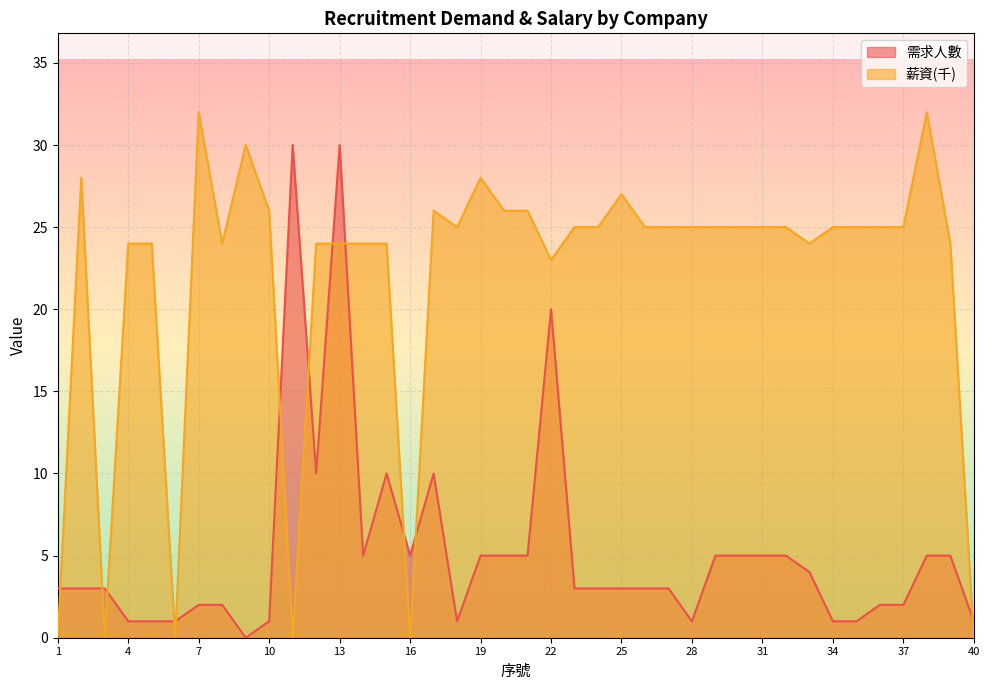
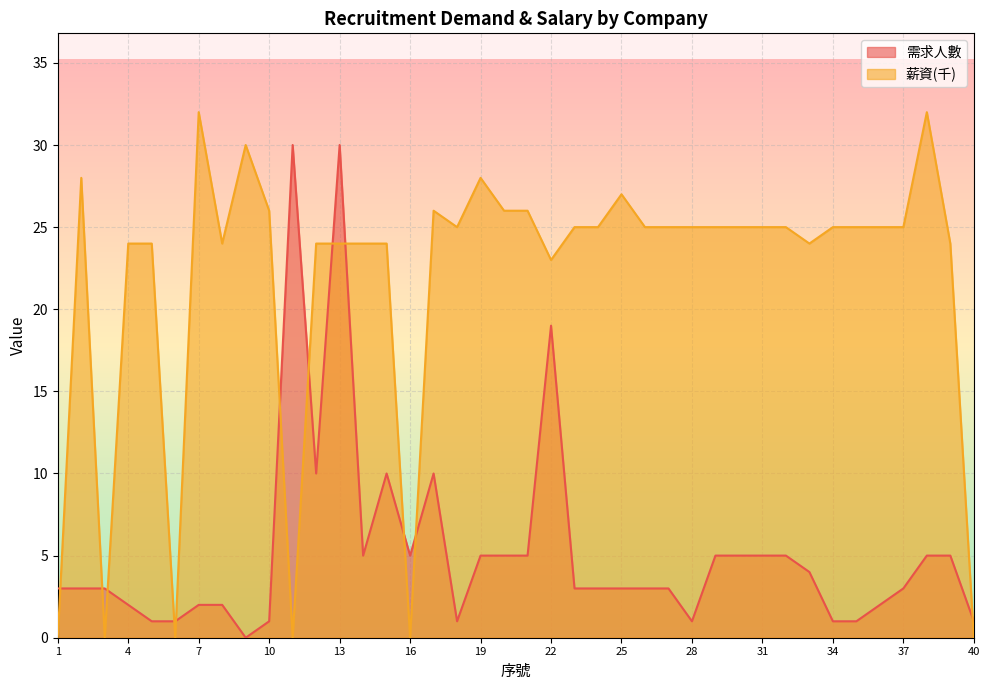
  {
    "需求人數": {
      "1": 3,
-     "4": 1,
+     "4": 2,
      "7": 2,
      "10": 1,
      "13": 30,
      "16": 5,
      "19": 5,
-     "22": 20,
+     "22": 19,
      "25": 3,
      "28": 1,
      "31": 5,
      "34": 1,
-     "37": 2,
+     "37": 3,
      "40": 1
    },
    "薪資(千)": {
      "1": 0,
      "4": 24,
      "7": 32,
      "10": 26,
      "13": 24,
      "16": 0,
      "19": 28,
      "22": 23,
      "25": 27,
      "28": 25,
      "31": 25,
      "34": 25,
      "37": 25,
      "40": 0
    }
  }
